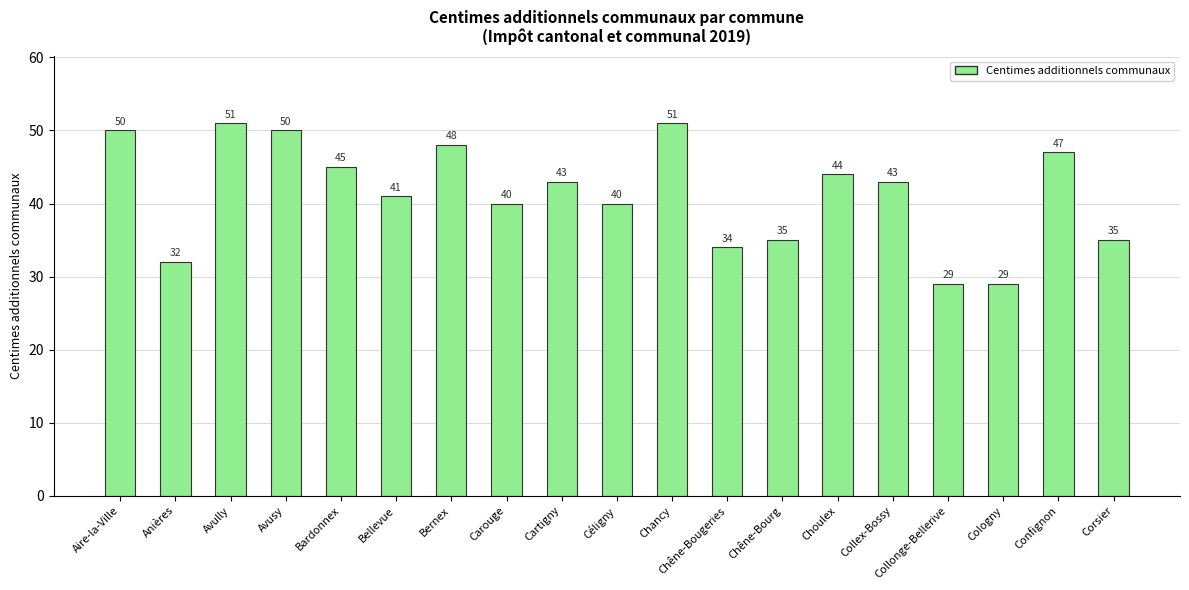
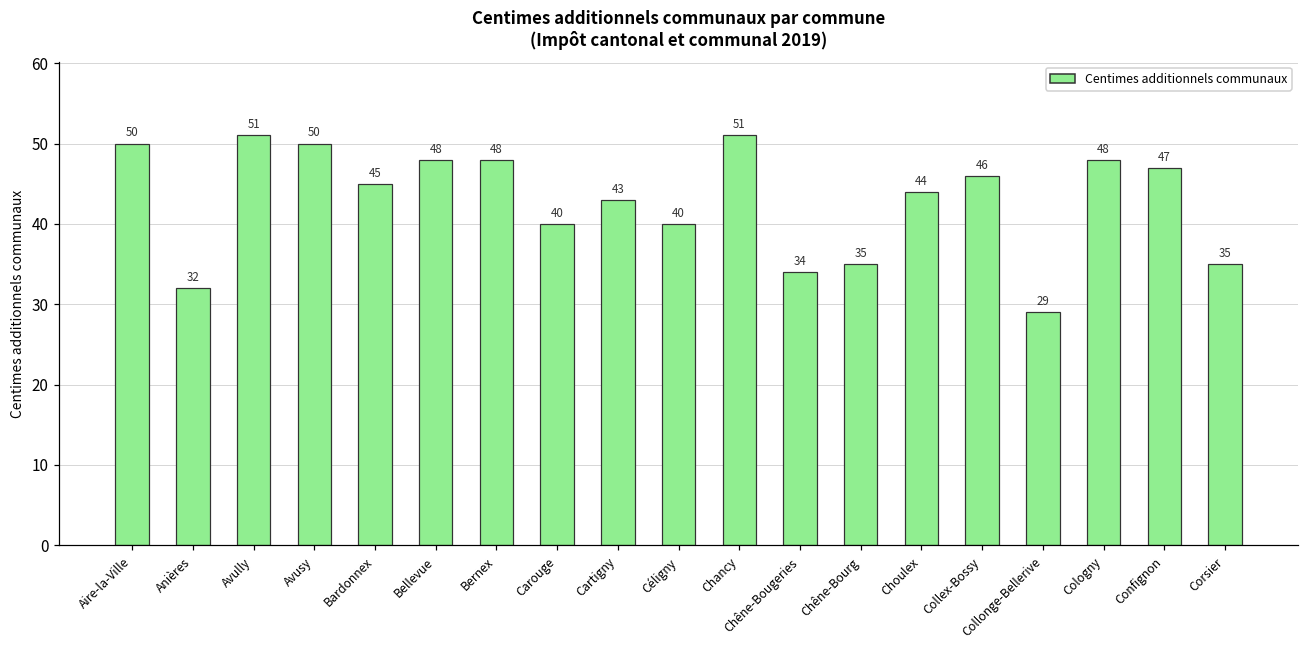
  {
    "Aire-la-Ville": 50,
    "Anières": 32,
    "Avully": 51,
    "Avusy": 50,
    "Bardonnex": 45,
-   "Bellevue": 41,
+   "Bellevue": 48,
    "Bernex": 48,
    "Carouge": 40,
    "Cartigny": 43,
    "Céligny": 40,
    "Chancy": 51,
    "Chêne-Bougeries": 34,
    "Chêne-Bourg": 35,
    "Choulex": 44,
-   "Collex-Bossy": 43,
+   "Collex-Bossy": 46,
    "Collonge-Bellerive": 29,
-   "Cologny": 29,
+   "Cologny": 48,
    "Confignon": 47,
    "Corsier": 35
  }
